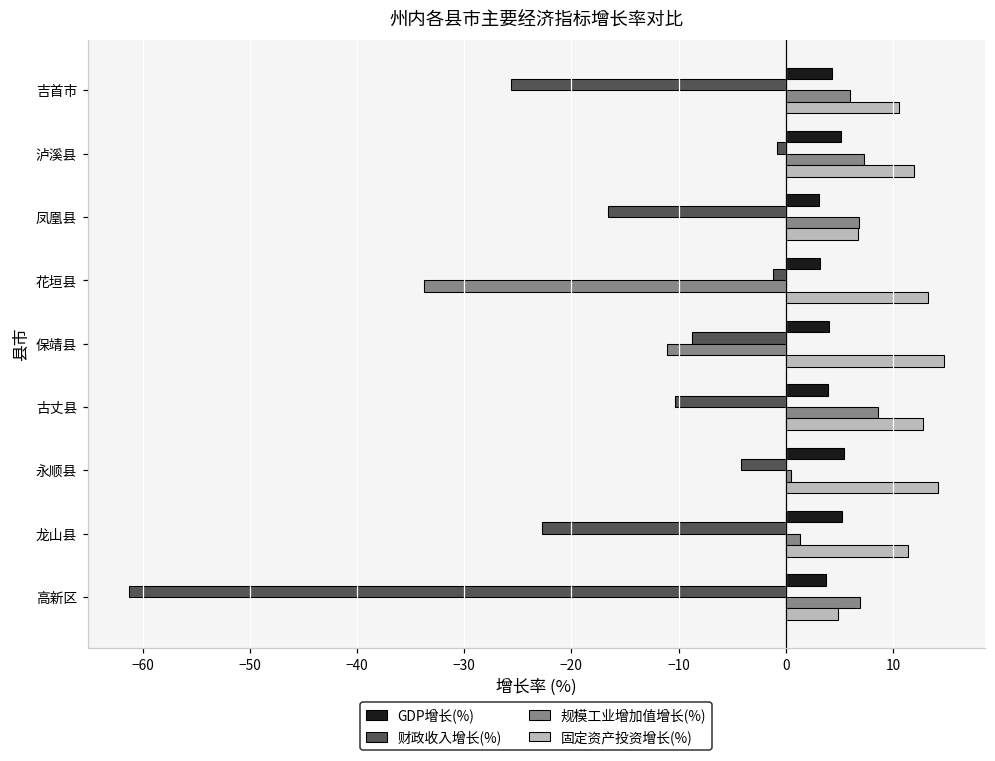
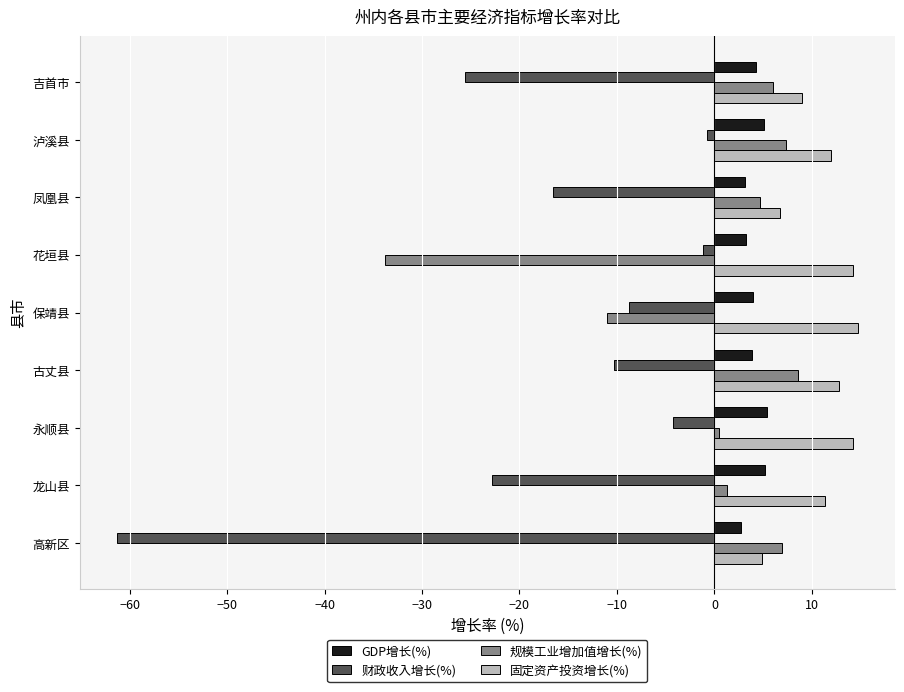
  {
    "GDP增长(%)": {
      "吉首市": 4,
      "泸溪县": 5,
      "凤凰县": 3,
      "花垣县": 3,
      "保靖县": 4,
      "古丈县": 4,
      "永顺县": 5,
      "龙山县": 5,
-     "高新区": 4
+     "高新区": 3
    },
    "财政收入增长(%)": {
      "吉首市": -26,
      "泸溪县": -1,
      "凤凰县": -17,
      "花垣县": -1,
      "保靖县": -9,
      "古丈县": -10,
      "永顺县": -4,
      "龙山县": -23,
      "高新区": -61
    },
    "规模工业增加值增长(%)": {
      "吉首市": 6,
      "泸溪县": 7,
-     "凤凰县": 7,
+     "凤凰县": 5,
      "花垣县": -34,
      "保靖县": -11,
      "古丈县": 9,
      "永顺县": 1,
      "龙山县": 1,
      "高新区": 7
    },
    "固定资产投资增长(%)": {
-     "吉首市": 11,
+     "吉首市": 9,
      "泸溪县": 12,
      "凤凰县": 7,
-     "花垣县": 13,
+     "花垣县": 14,
      "保靖县": 15,
      "古丈县": 13,
      "永顺县": 14,
      "龙山县": 11,
      "高新区": 5
    }
  }
